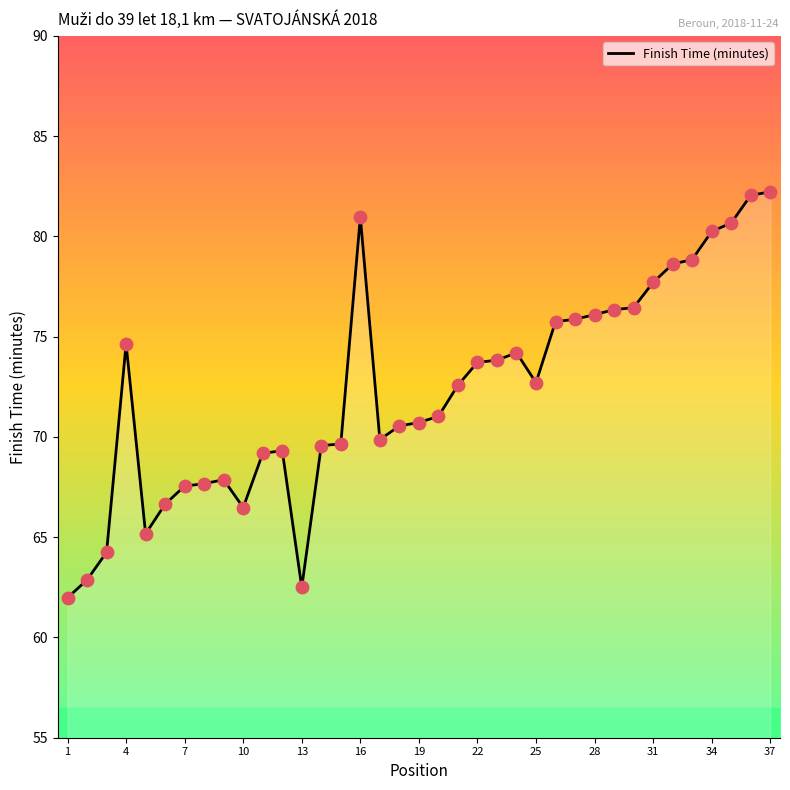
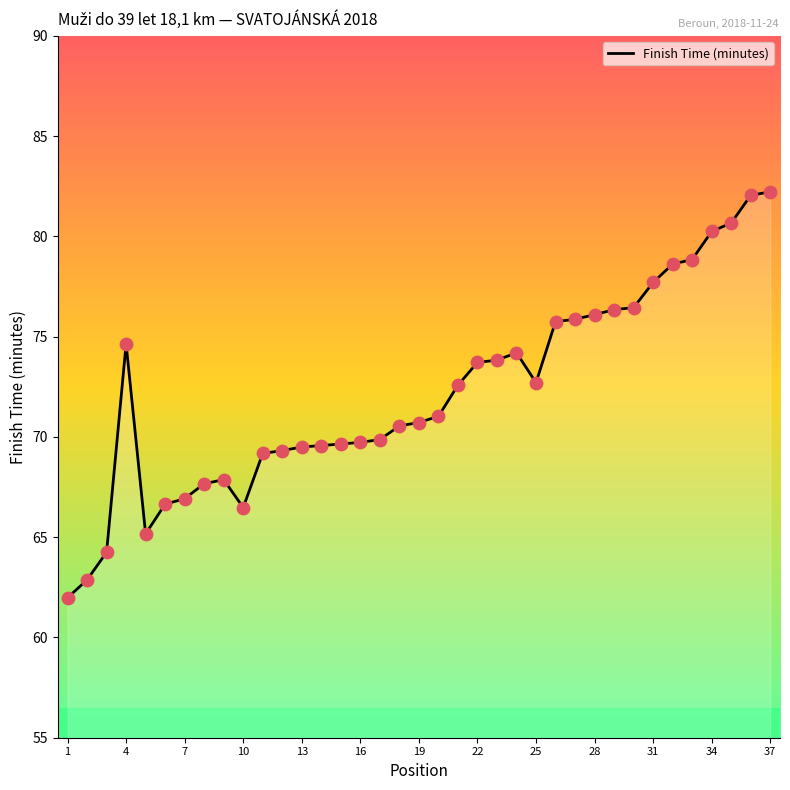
  {
    "1": 62.0,
    "4": 74.6,
-   "7": 67.6,
+   "7": 66.9,
    "10": 66.5,
-   "13": 62.5,
-   "16": 81.0,
+   "13": 69.5,
+   "16": 69.7,
    "19": 70.7,
    "22": 73.7,
    "25": 72.7,
    "28": 76.1,
    "31": 77.7,
    "34": 80.3,
    "37": 82.2
  }
